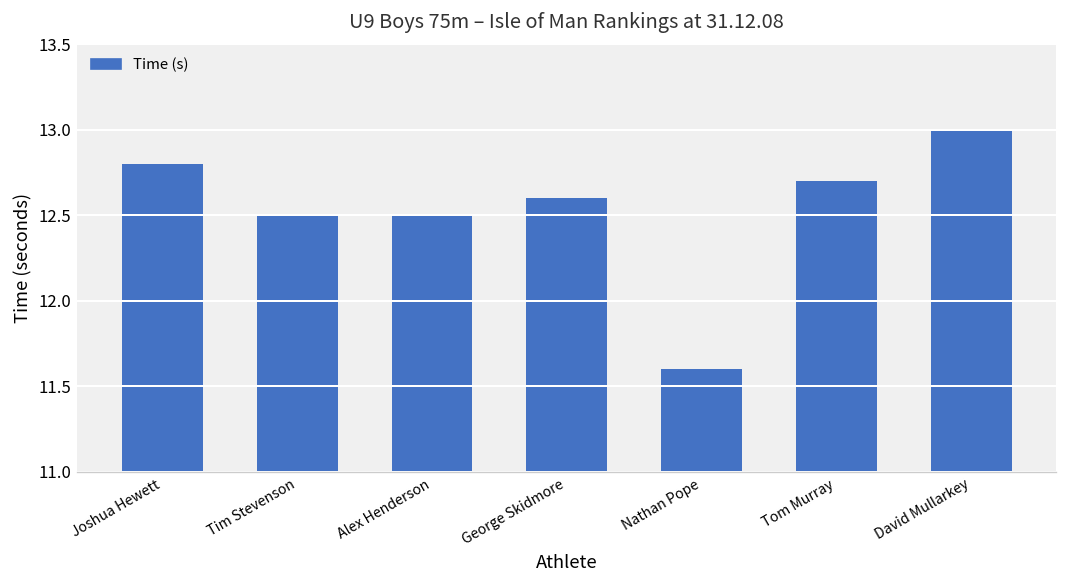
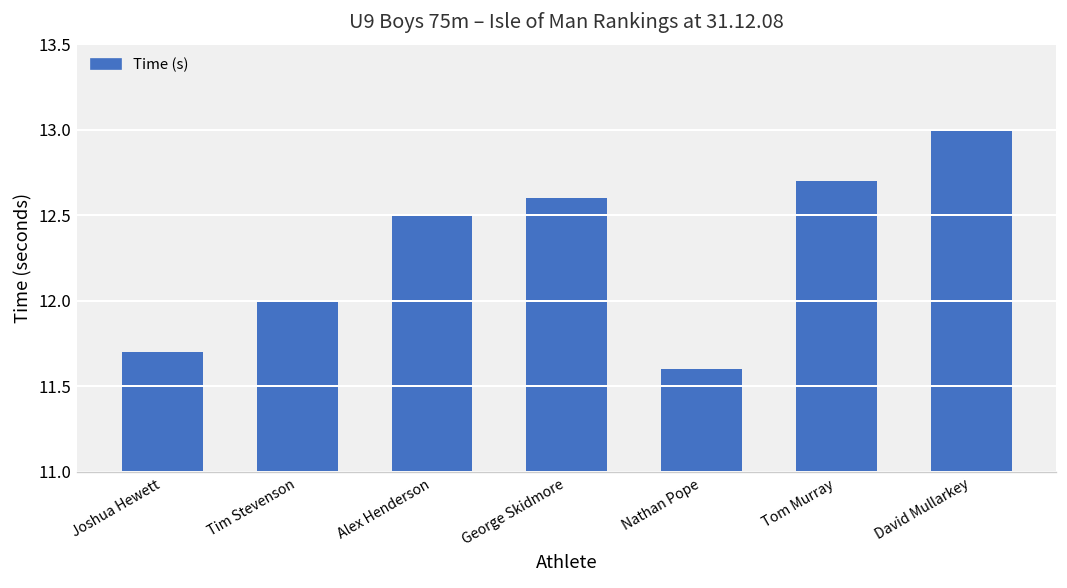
  {
-   "Joshua Hewett": 12.8,
-   "Tim Stevenson": 12.5,
+   "Joshua Hewett": 11.7,
+   "Tim Stevenson": 12.0,
    "Alex Henderson": 12.5,
    "George Skidmore": 12.6,
    "Nathan Pope": 11.6,
    "Tom Murray": 12.7,
    "David Mullarkey": 13.0
  }
